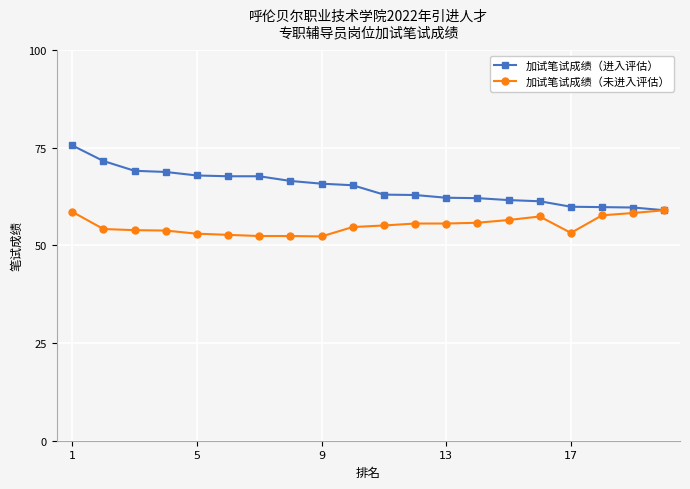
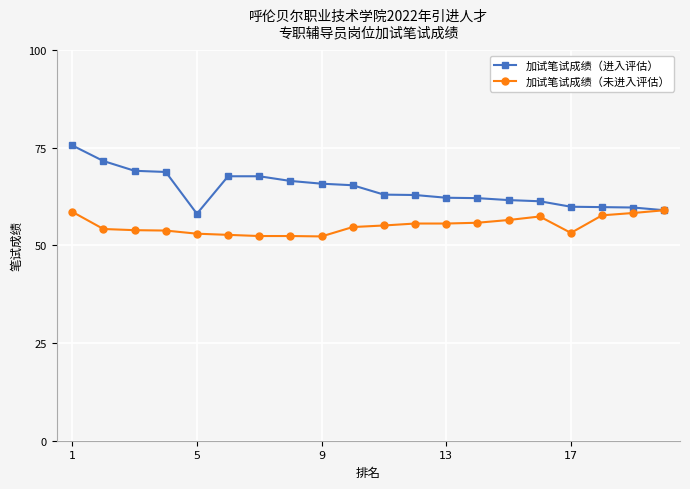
  {
    "加试笔试成绩（进入评估）": {
      "1": 76,
-     "5": 68,
+     "5": 58,
      "9": 66,
      "13": 62,
      "17": 60
    },
    "加试笔试成绩（未进入评估）": {
      "1": 59,
      "5": 53,
      "9": 52,
      "13": 56,
      "17": 53
    }
  }
